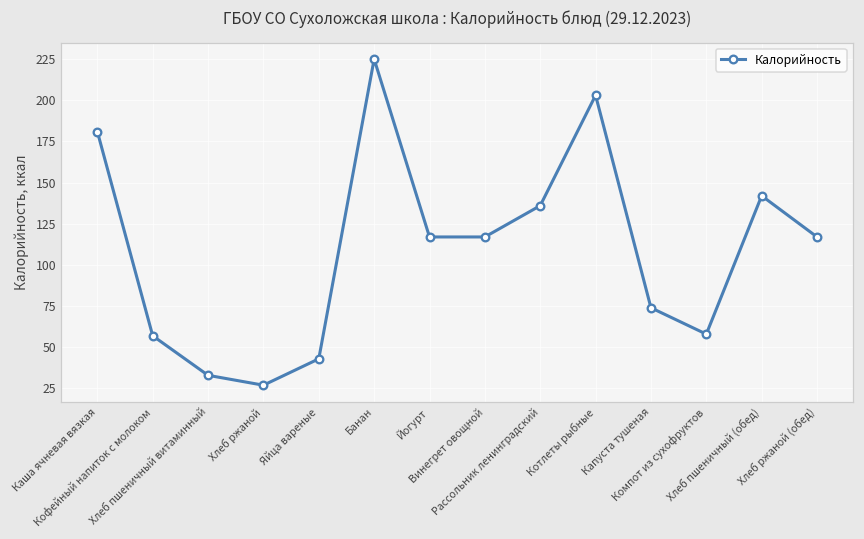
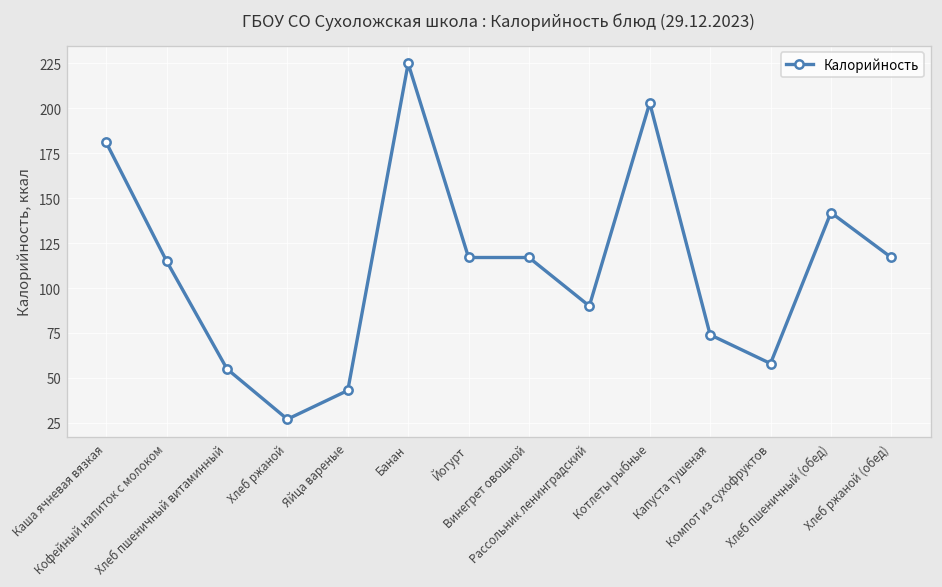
  {
    "Каша ячневая вязкая": 181,
-   "Кофейный напиток с молоком": 57,
-   "Хлеб пшеничный витаминный": 33,
+   "Кофейный напиток с молоком": 115,
+   "Хлеб пшеничный витаминный": 55,
    "Хлеб ржаной": 27,
    "Яйца вареные": 43,
    "Банан": 225,
    "Йогурт": 117,
    "Винегрет овощной": 117,
-   "Рассольник ленинградский": 136,
+   "Рассольник ленинградский": 90,
    "Котлеты рыбные": 203,
    "Капуста тушеная": 74,
    "Компот из сухофруктов": 58,
    "Хлеб пшеничный (обед)": 142,
    "Хлеб ржаной (обед)": 117
  }
